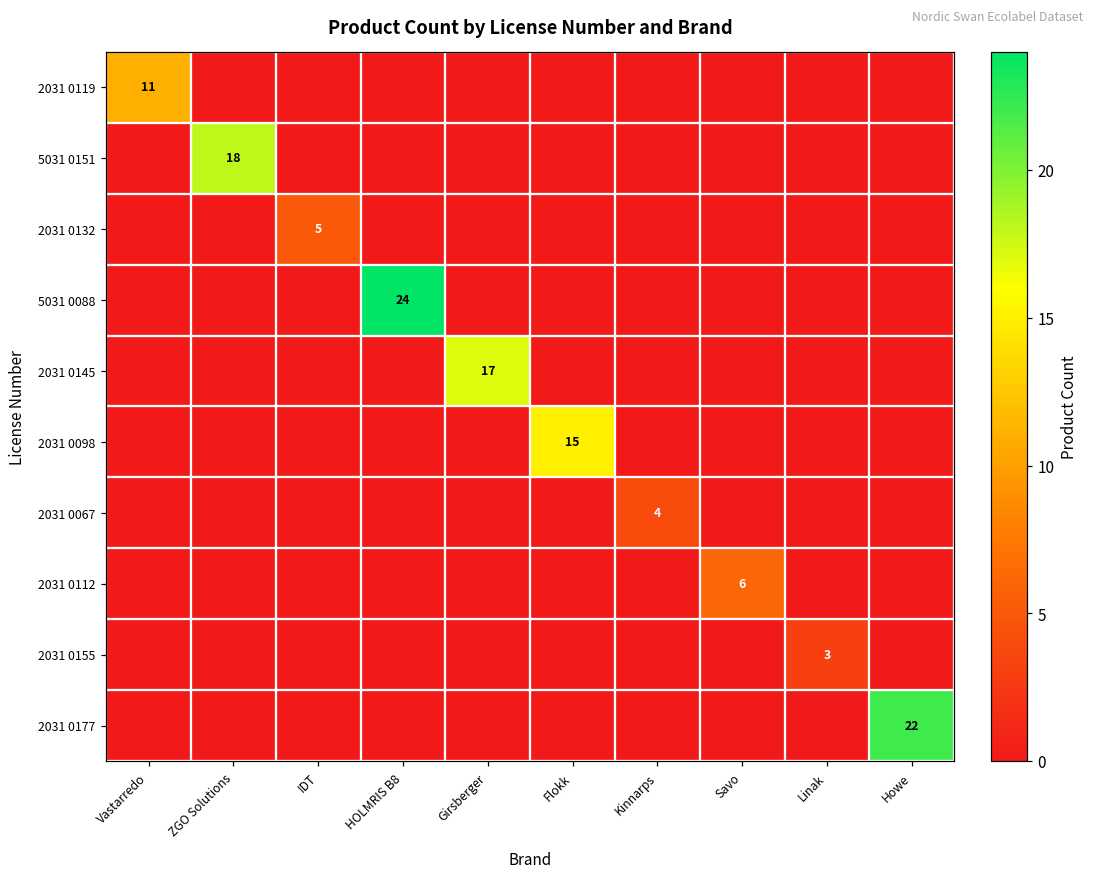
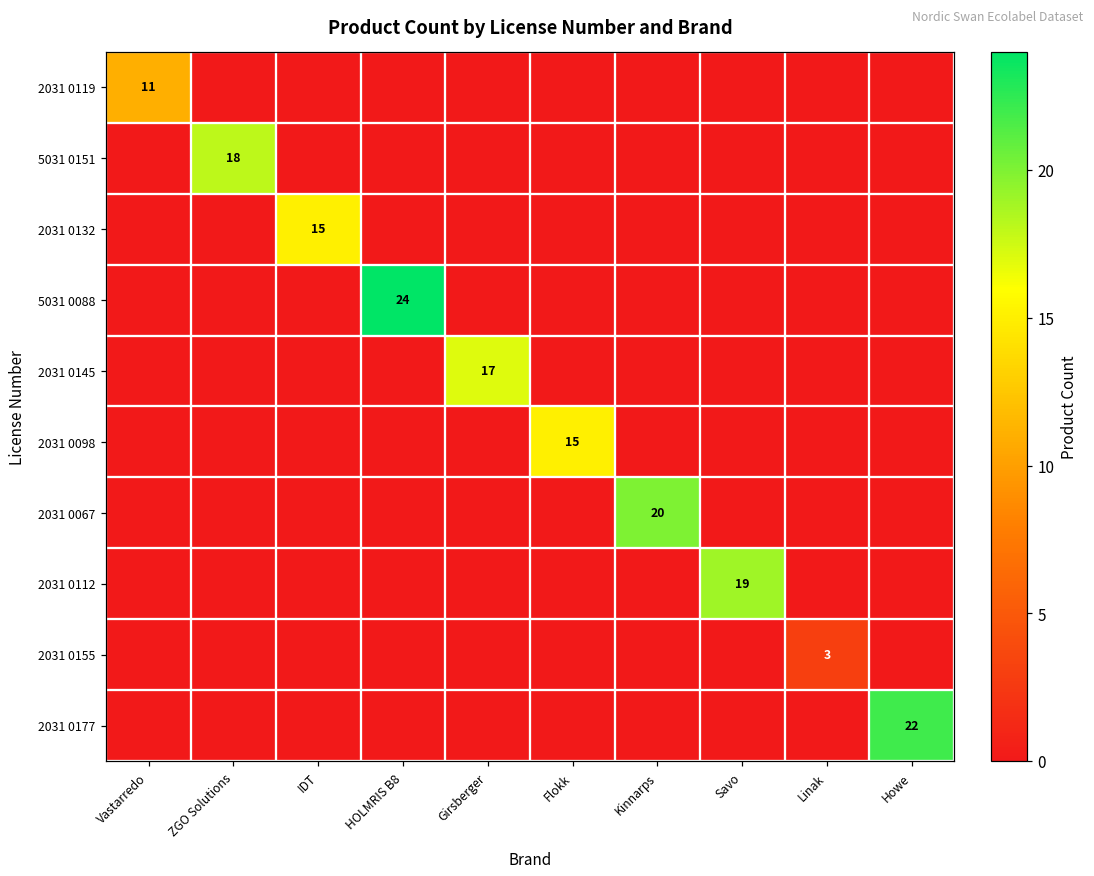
  {
    "2031 0119": {
      "Vastarredo": 11
    },
    "5031 0151": {
      "ZGO Solutions": 18
    },
    "2031 0132": {
-     "IDT": 5
+     "IDT": 15
    },
    "5031 0088": {
      "HOLMRIS B8": 24
    },
    "2031 0145": {
      "Girsberger": 17
    },
    "2031 0098": {
      "Flokk": 15
    },
    "2031 0067": {
-     "Kinnarps": 4
+     "Kinnarps": 20
    },
    "2031 0112": {
-     "Savo": 6
+     "Savo": 19
    },
    "2031 0155": {
      "Linak": 3
    },
    "2031 0177": {
      "Howe": 22
    }
  }
